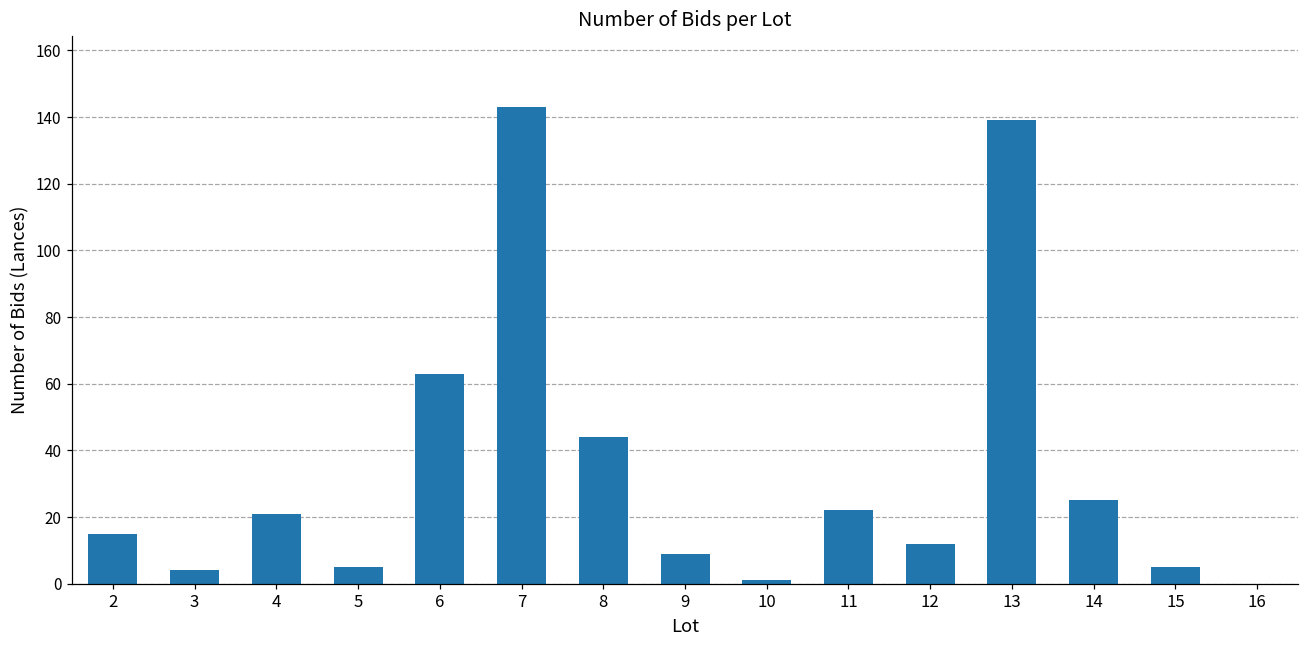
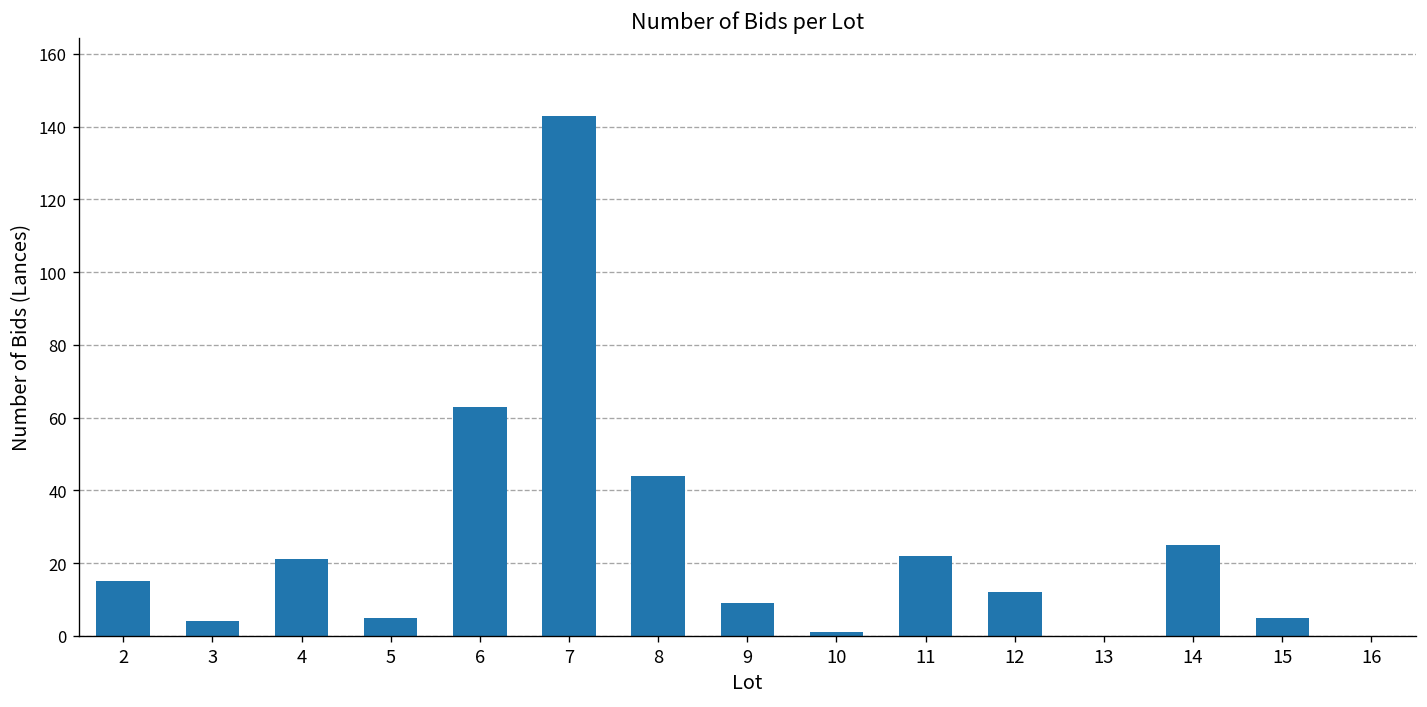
  {
    "2": 15,
    "3": 4,
    "4": 21,
    "5": 5,
    "6": 63,
    "7": 143,
    "8": 44,
    "9": 9,
    "10": 1,
    "11": 22,
    "12": 12,
-   "13": 139,
+   "13": 0,
    "14": 25,
    "15": 5,
    "16": 0
  }
